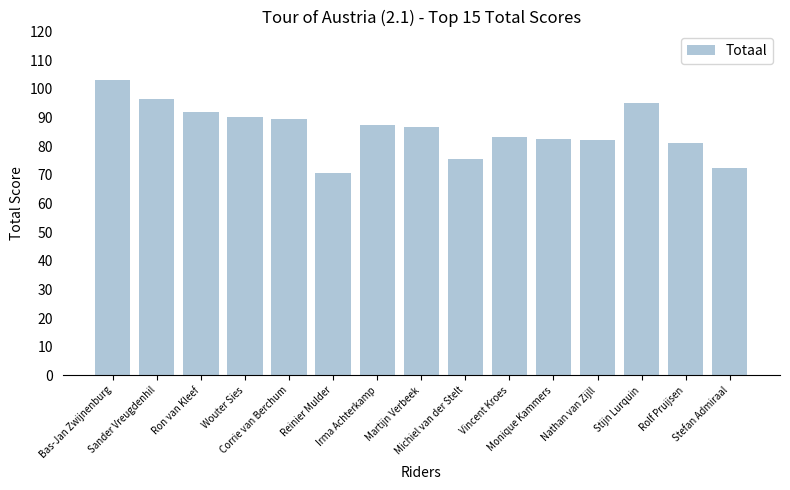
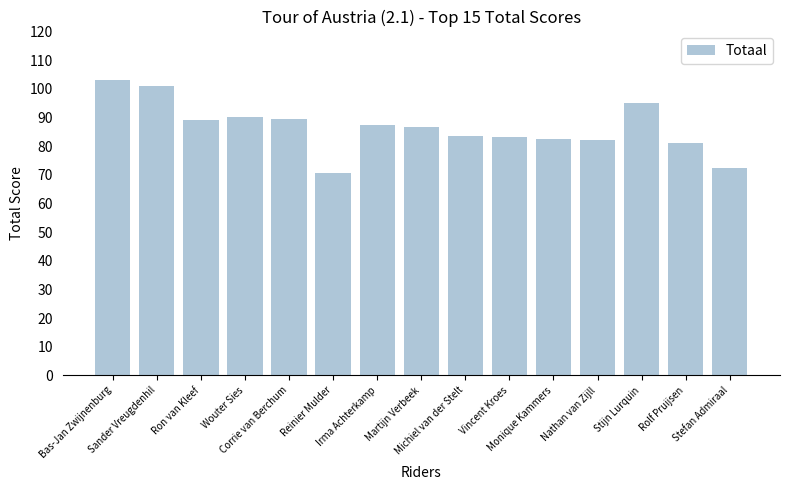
  {
    "Bas-Jan Zwijnenburg": 103,
-   "Sander Vreugdenhil": 96,
-   "Ron van Kleef": 92,
+   "Sander Vreugdenhil": 101,
+   "Ron van Kleef": 89,
    "Wouter Sies": 90,
    "Corrie van Berchum": 89,
    "Reinier Mulder": 71,
    "Irma Achterkamp": 87,
    "Martijn Verbeek": 87,
-   "Michiel van der Stelt": 75,
+   "Michiel van der Stelt": 84,
    "Vincent Kroes": 83,
    "Monique Kammers": 83,
    "Nathan van Zijll": 82,
    "Stijn Lurquin": 95,
    "Rolf Pruijsen": 81,
    "Stefan Admiraal": 72
  }
